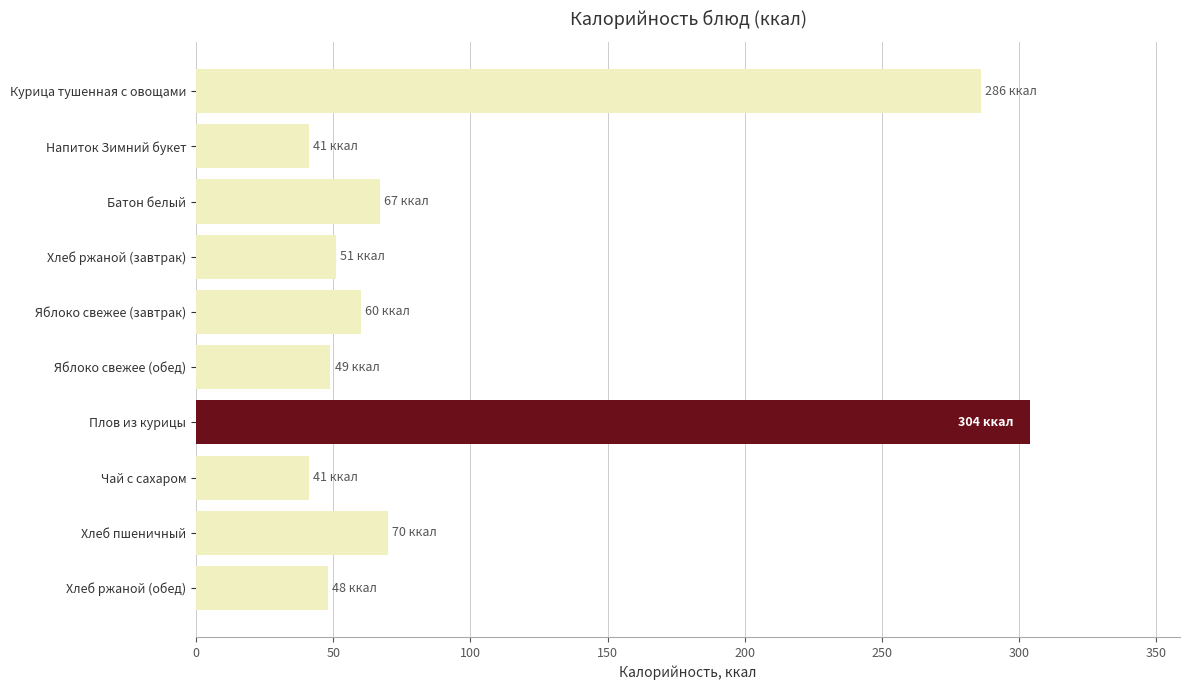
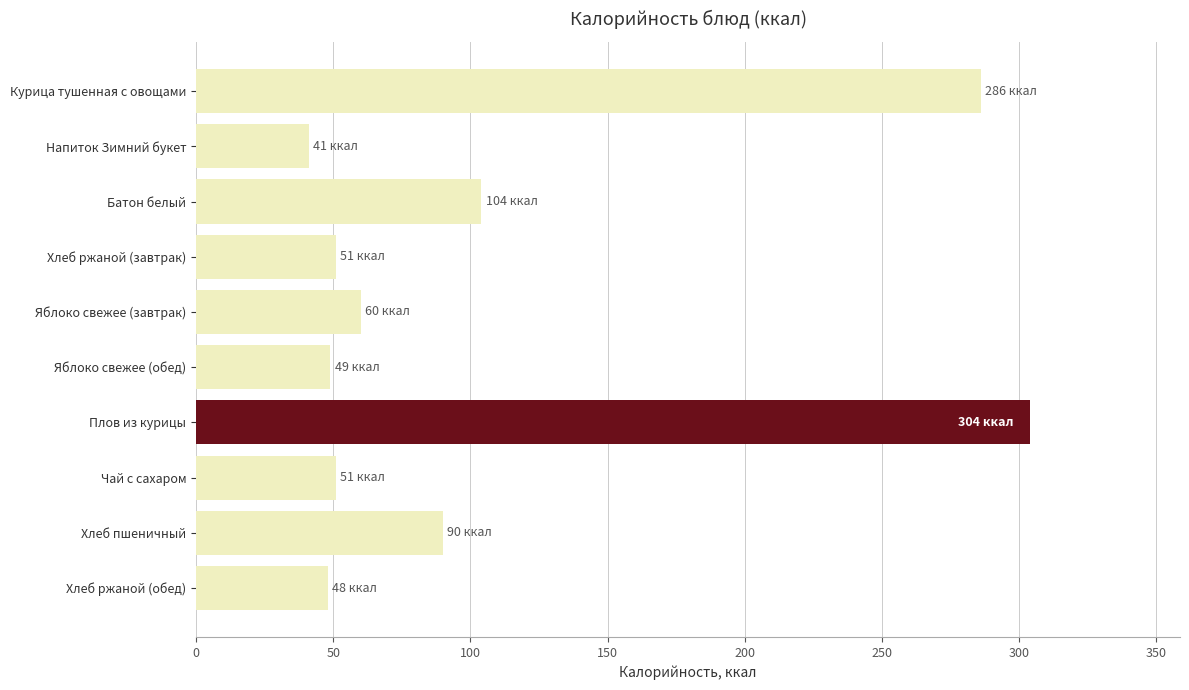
  {
    "Курица тушенная с овощами": 286,
    "Напиток Зимний букет": 41,
-   "Батон белый": 67,
+   "Батон белый": 104,
    "Хлеб ржаной (завтрак)": 51,
    "Яблоко свежее (завтрак)": 60,
    "Яблоко свежее (обед)": 49,
    "Плов из курицы": 304,
-   "Чай с сахаром": 41,
-   "Хлеб пшеничный": 70,
+   "Чай с сахаром": 51,
+   "Хлеб пшеничный": 90,
    "Хлеб ржаной (обед)": 48
  }
